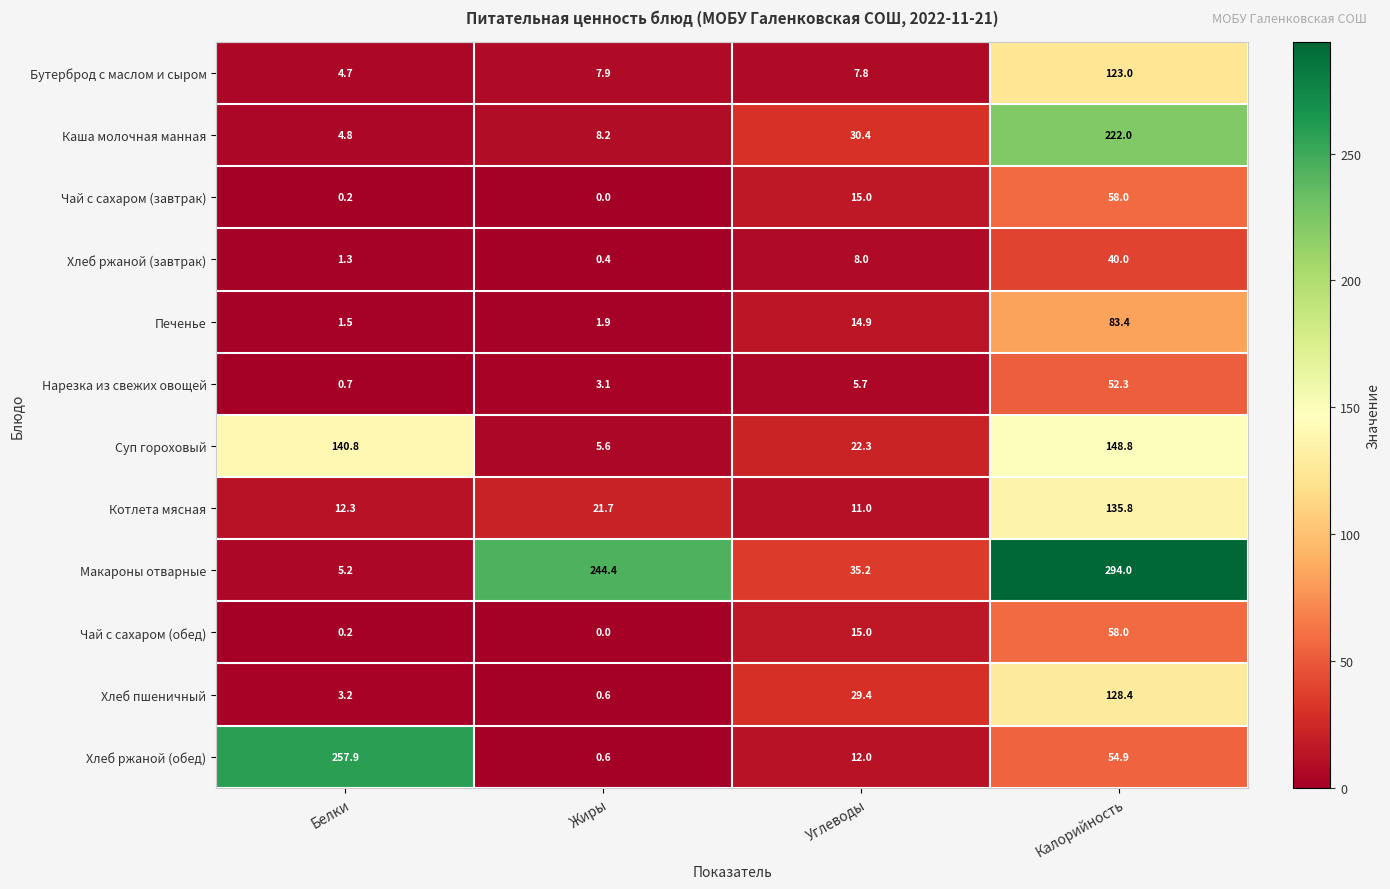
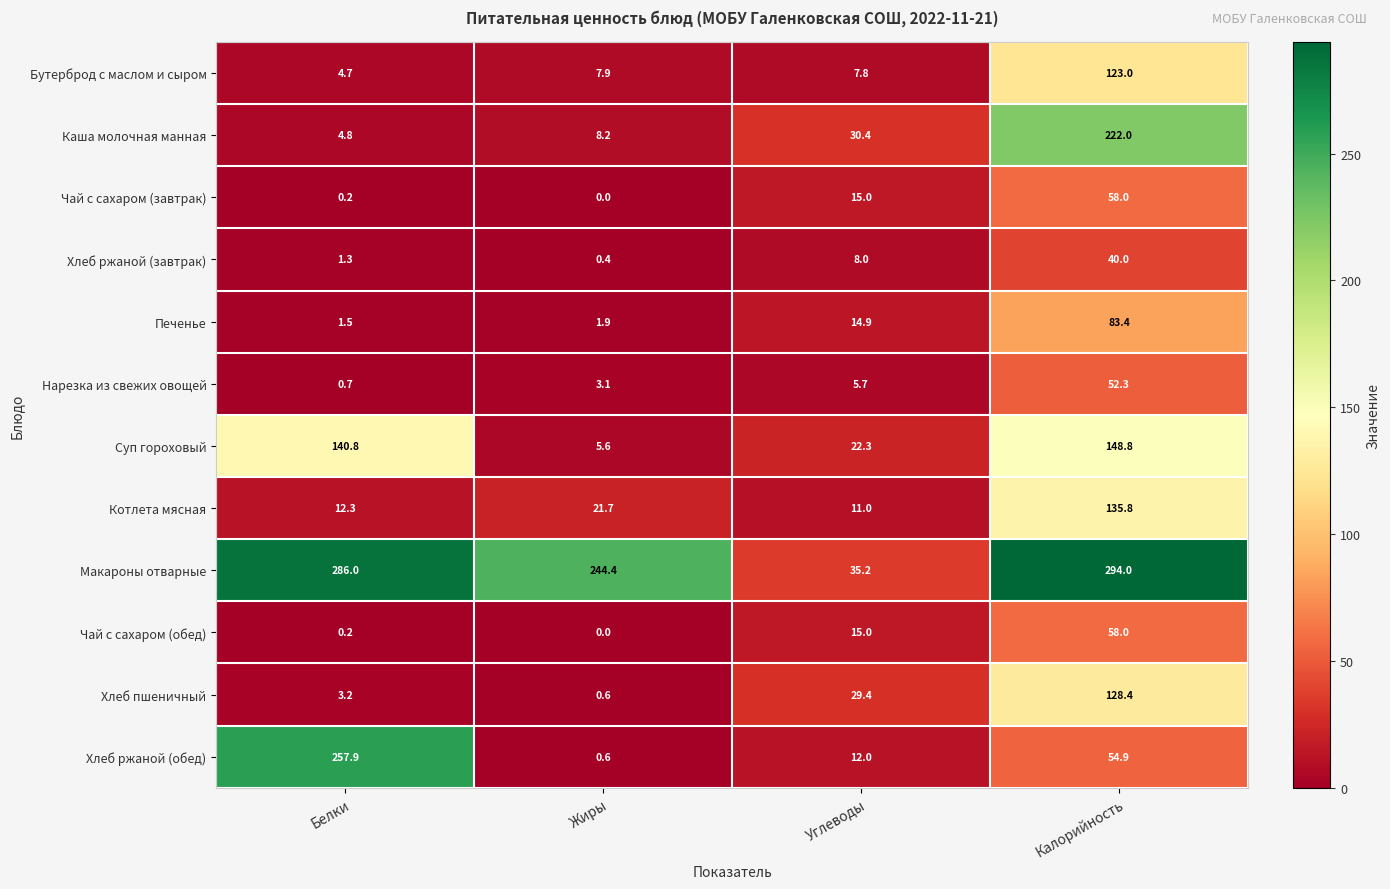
  {
    "Бутерброд с маслом и сыром": {
      "Белки": 4.7,
      "Жиры": 7.9,
      "Углеводы": 7.8,
      "Калорийность": 123.0
    },
    "Каша молочная манная": {
      "Белки": 4.8,
      "Жиры": 8.2,
      "Углеводы": 30.4,
      "Калорийность": 222.0
    },
    "Чай с сахаром (завтрак)": {
      "Белки": 0.2,
      "Жиры": 0.0,
      "Углеводы": 15.0,
      "Калорийность": 58.0
    },
    "Хлеб ржаной (завтрак)": {
      "Белки": 1.3,
      "Жиры": 0.4,
      "Углеводы": 8.0,
      "Калорийность": 40.0
    },
    "Печенье": {
      "Белки": 1.5,
      "Жиры": 1.9,
      "Углеводы": 14.9,
      "Калорийность": 83.4
    },
    "Нарезка из свежих овощей": {
      "Белки": 0.7,
      "Жиры": 3.1,
      "Углеводы": 5.7,
      "Калорийность": 52.3
    },
    "Суп гороховый": {
      "Белки": 140.8,
      "Жиры": 5.6,
      "Углеводы": 22.3,
      "Калорийность": 148.8
    },
    "Котлета мясная": {
      "Белки": 12.3,
      "Жиры": 21.7,
      "Углеводы": 11.0,
      "Калорийность": 135.8
    },
    "Макароны отварные": {
-     "Белки": 5.2,
+     "Белки": 286.0,
      "Жиры": 244.4,
      "Углеводы": 35.2,
      "Калорийность": 294.0
    },
    "Чай с сахаром (обед)": {
      "Белки": 0.2,
      "Жиры": 0.0,
      "Углеводы": 15.0,
      "Калорийность": 58.0
    },
    "Хлеб пшеничный": {
      "Белки": 3.2,
      "Жиры": 0.6,
      "Углеводы": 29.4,
      "Калорийность": 128.4
    },
    "Хлеб ржаной (обед)": {
      "Белки": 257.9,
      "Жиры": 0.6,
      "Углеводы": 12.0,
      "Калорийность": 54.9
    }
  }
